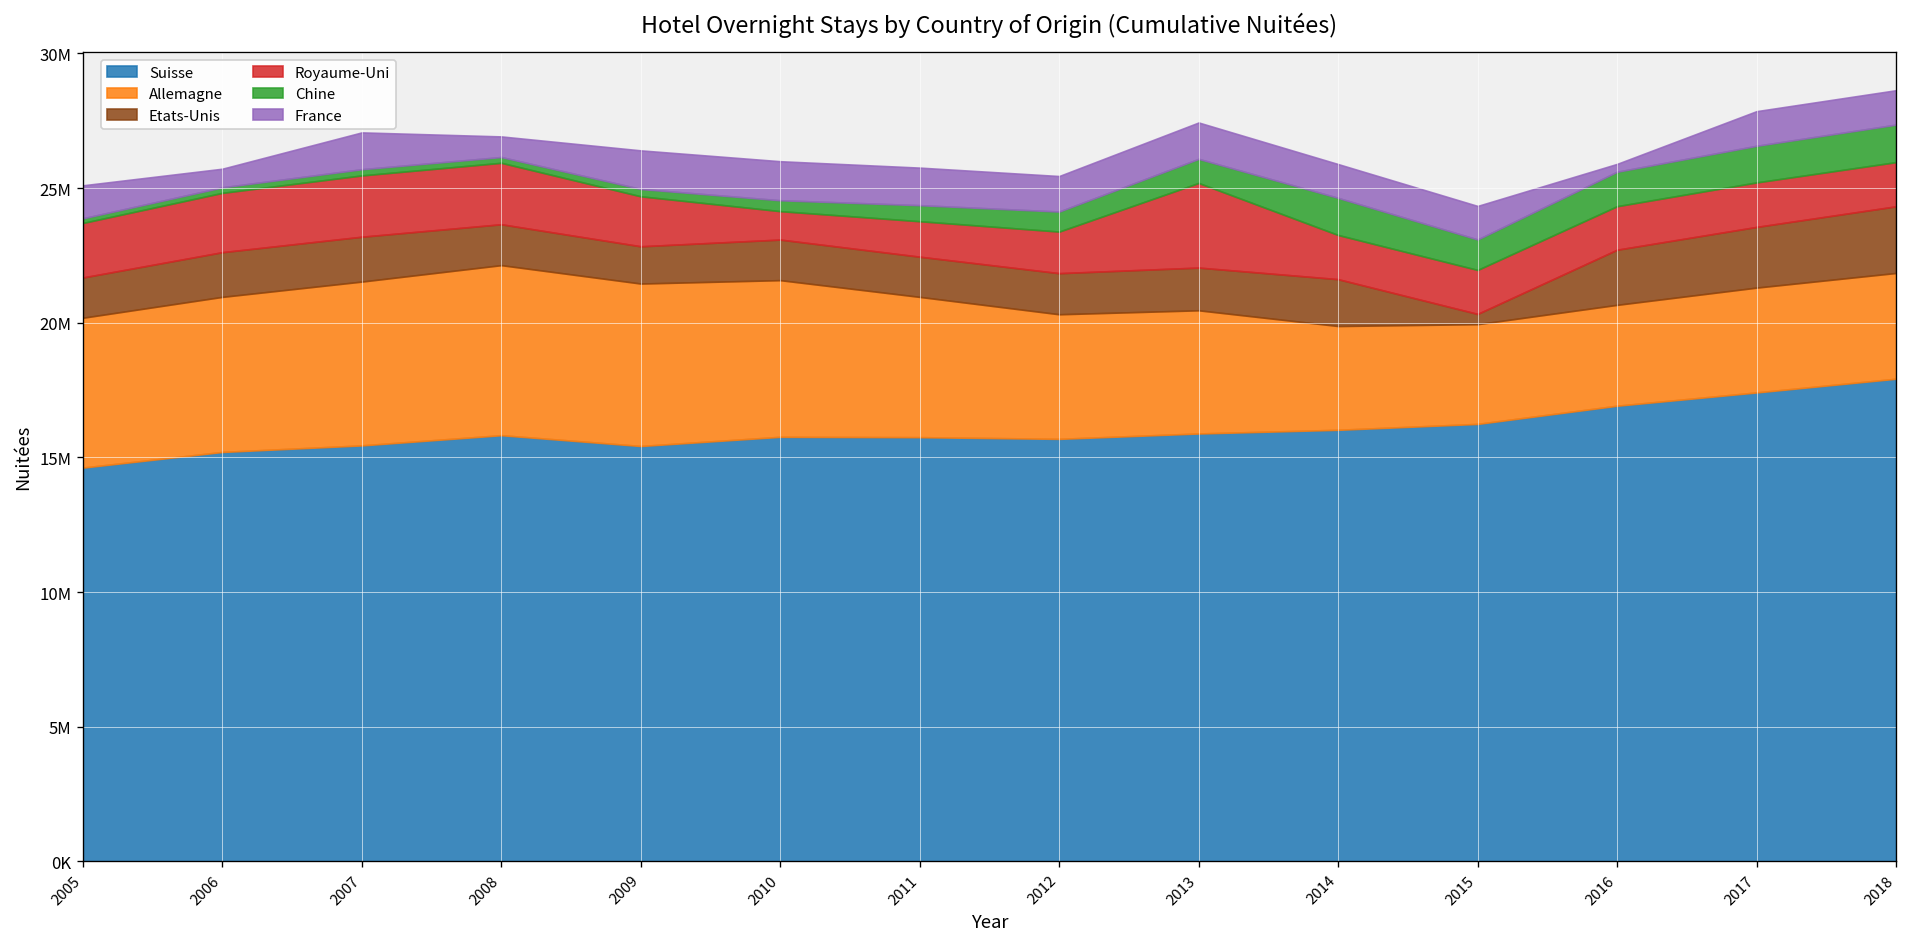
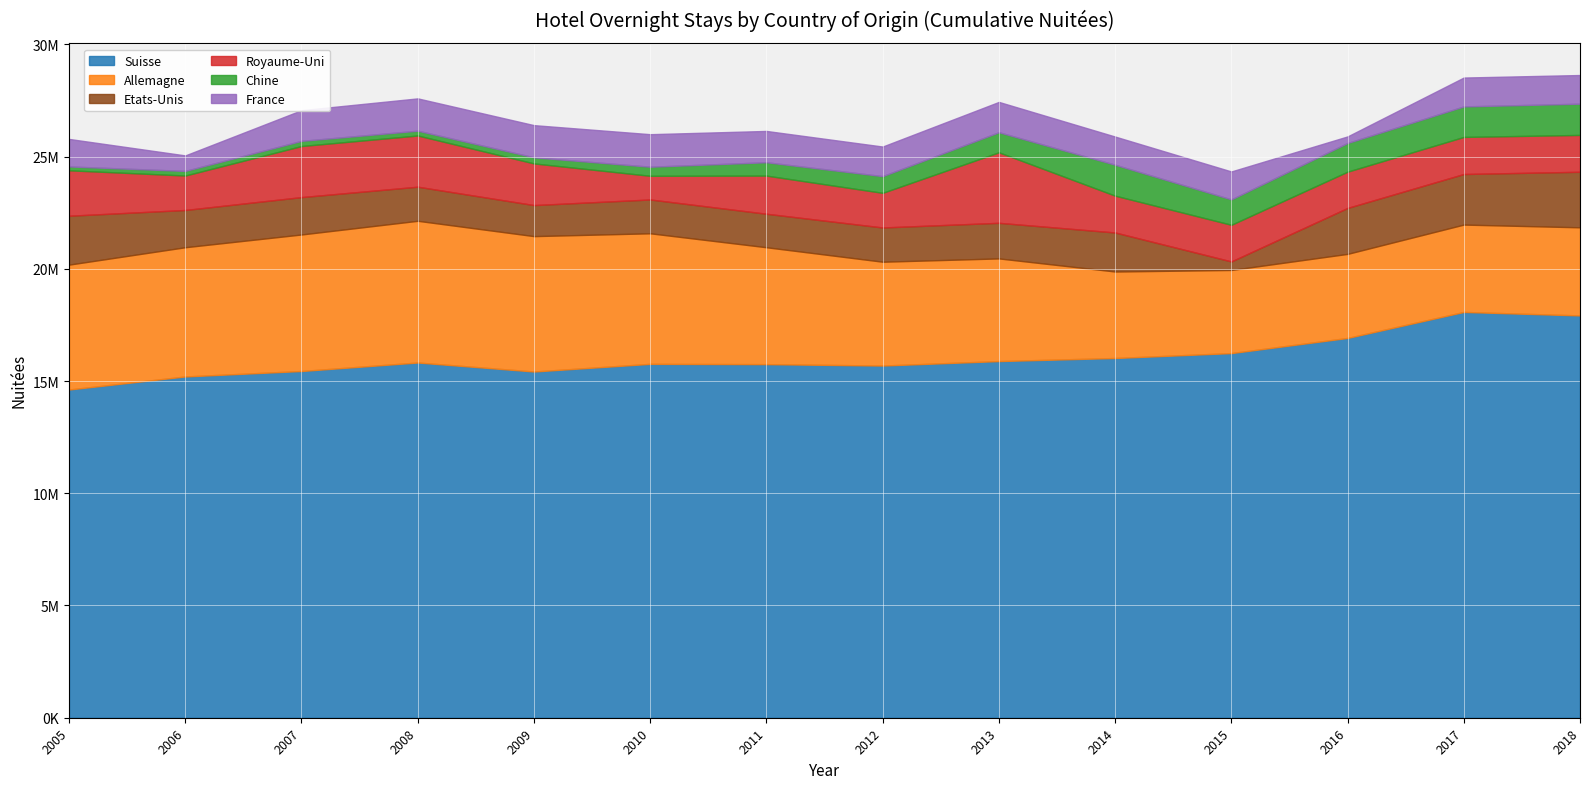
  {
    "Suisse": {
      "2005": 14600000,
      "2006": 15200000,
      "2007": 15400000,
      "2008": 15800000,
      "2009": 15400000,
      "2010": 15800000,
      "2011": 15800000,
      "2012": 15700000,
      "2013": 15900000,
      "2014": 16000000,
      "2015": 16200000,
      "2016": 16900000,
-     "2017": 17400000,
+     "2017": 18100000,
      "2018": 17900000
    },
    "Allemagne": {
      "2005": 5600000,
      "2006": 5800000,
      "2007": 6100000,
      "2008": 6300000,
      "2009": 6000000,
      "2010": 5800000,
      "2011": 5200000,
      "2012": 4600000,
      "2013": 4600000,
      "2014": 3900000,
      "2015": 3700000,
      "2016": 3700000,
      "2017": 3900000,
      "2018": 3900000
    },
    "Etats-Unis": {
-     "2005": 1500000,
+     "2005": 2200000,
      "2006": 1700000,
      "2007": 1700000,
      "2008": 1500000,
      "2009": 1400000,
      "2010": 1500000,
      "2011": 1500000,
      "2012": 1500000,
      "2013": 1600000,
      "2014": 1700000,
      "2015": 400000,
      "2016": 2000000,
      "2017": 2300000,
      "2018": 2500000
    },
    "Royaume-Uni": {
      "2005": 2000000,
-     "2006": 2200000,
+     "2006": 1500000,
      "2007": 2300000,
      "2008": 2300000,
      "2009": 1900000,
      "2010": 1100000,
-     "2011": 1300000,
+     "2011": 1700000,
      "2012": 1500000,
      "2013": 3100000,
      "2014": 1600000,
      "2015": 1600000,
      "2016": 1600000,
      "2017": 1700000,
      "2018": 1600000
    },
    "Chine": {
      "2005": 200000,
      "2006": 200000,
      "2007": 200000,
      "2008": 200000,
      "2009": 300000,
      "2010": 400000,
      "2011": 600000,
      "2012": 700000,
      "2013": 900000,
      "2014": 1400000,
      "2015": 1100000,
      "2016": 1300000,
      "2017": 1400000,
      "2018": 1400000
    },
    "France": {
      "2005": 1200000,
      "2006": 700000,
-     "2008": 800000,
+     "2008": 1400000,
      "2009": 1400000,
      "2010": 1400000,
      "2011": 1400000,
      "2012": 1300000,
      "2013": 1400000,
      "2014": 1300000,
      "2015": 1200000,
      "2016": 300000,
      "2017": 1300000,
      "2018": 1300000
    }
  }
